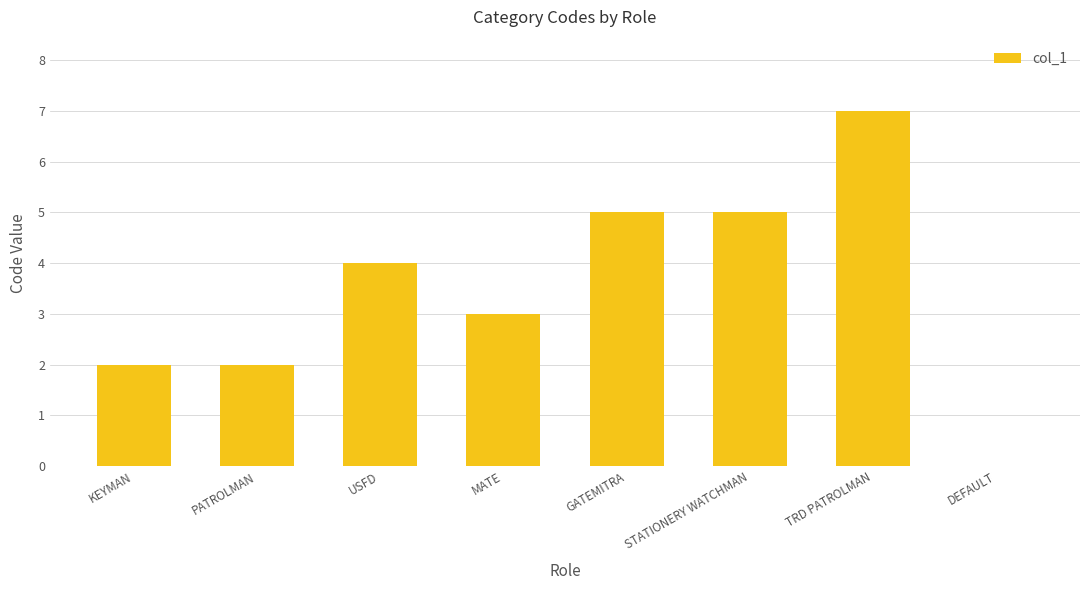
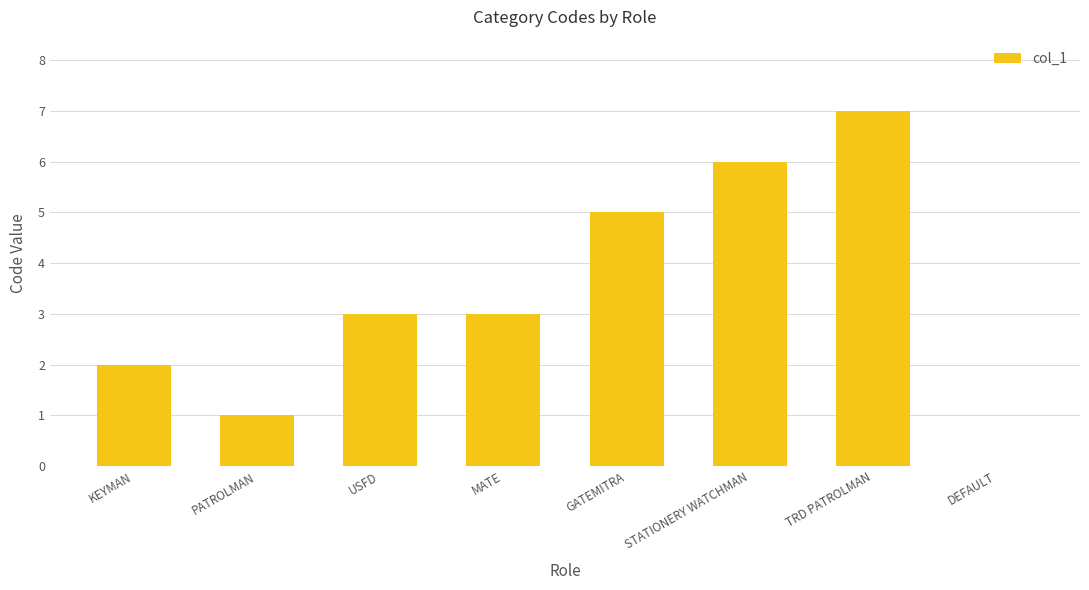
  {
    "KEYMAN": 2,
-   "PATROLMAN": 2,
-   "USFD": 4,
+   "PATROLMAN": 1,
+   "USFD": 3,
    "MATE": 3,
    "GATEMITRA": 5,
-   "STATIONERY WATCHMAN": 5,
+   "STATIONERY WATCHMAN": 6,
    "TRD PATROLMAN": 7,
    "DEFAULT": 0
  }
